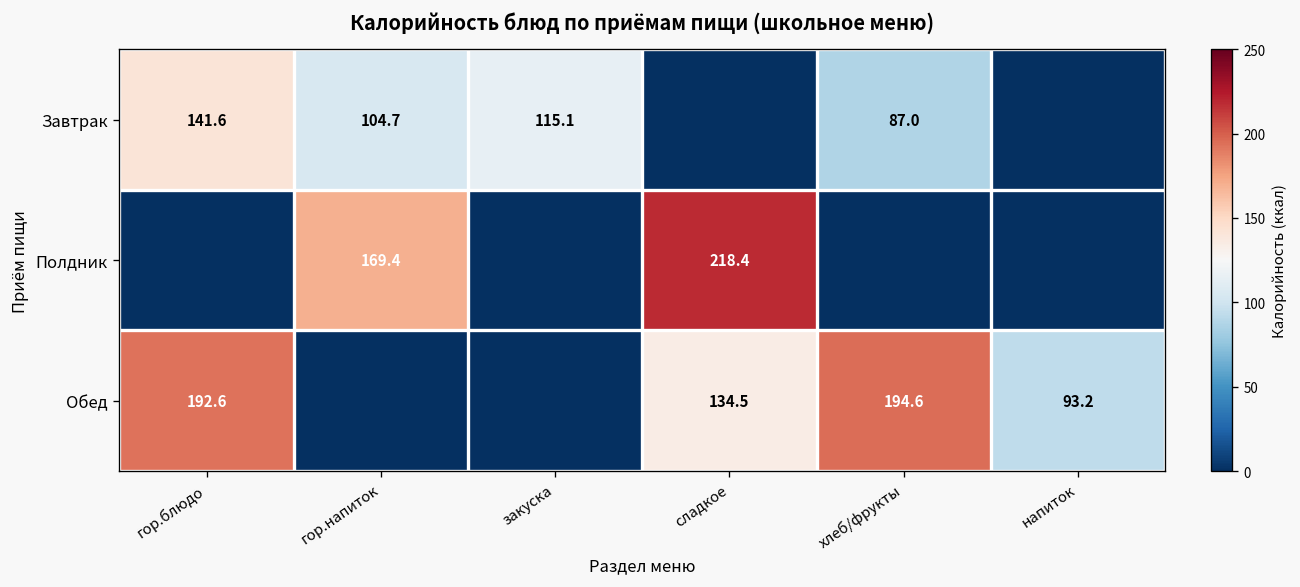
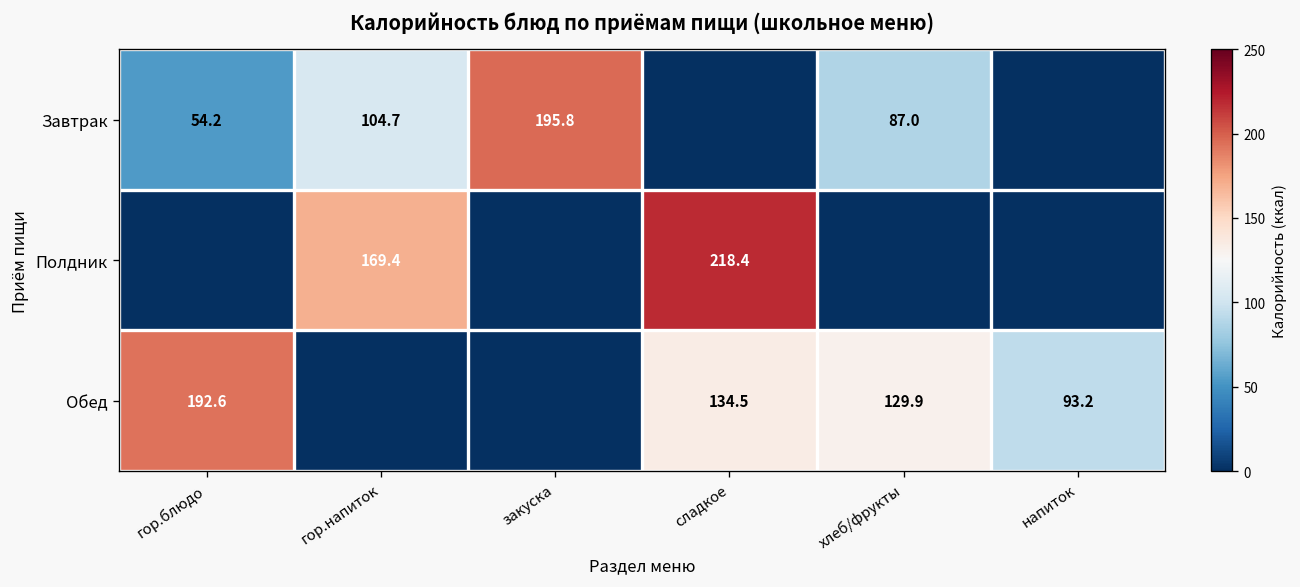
  {
    "Завтрак": {
-     "гор.блюдо": 141.6,
+     "гор.блюдо": 54.2,
      "гор.напиток": 104.7,
-     "закуска": 115.1,
+     "закуска": 195.8,
      "хлеб/фрукты": 87.0
    },
    "Полдник": {
      "гор.напиток": 169.4,
      "сладкое": 218.4
    },
    "Обед": {
      "гор.блюдо": 192.6,
      "сладкое": 134.5,
-     "хлеб/фрукты": 194.6,
+     "хлеб/фрукты": 129.9,
      "напиток": 93.2
    }
  }
